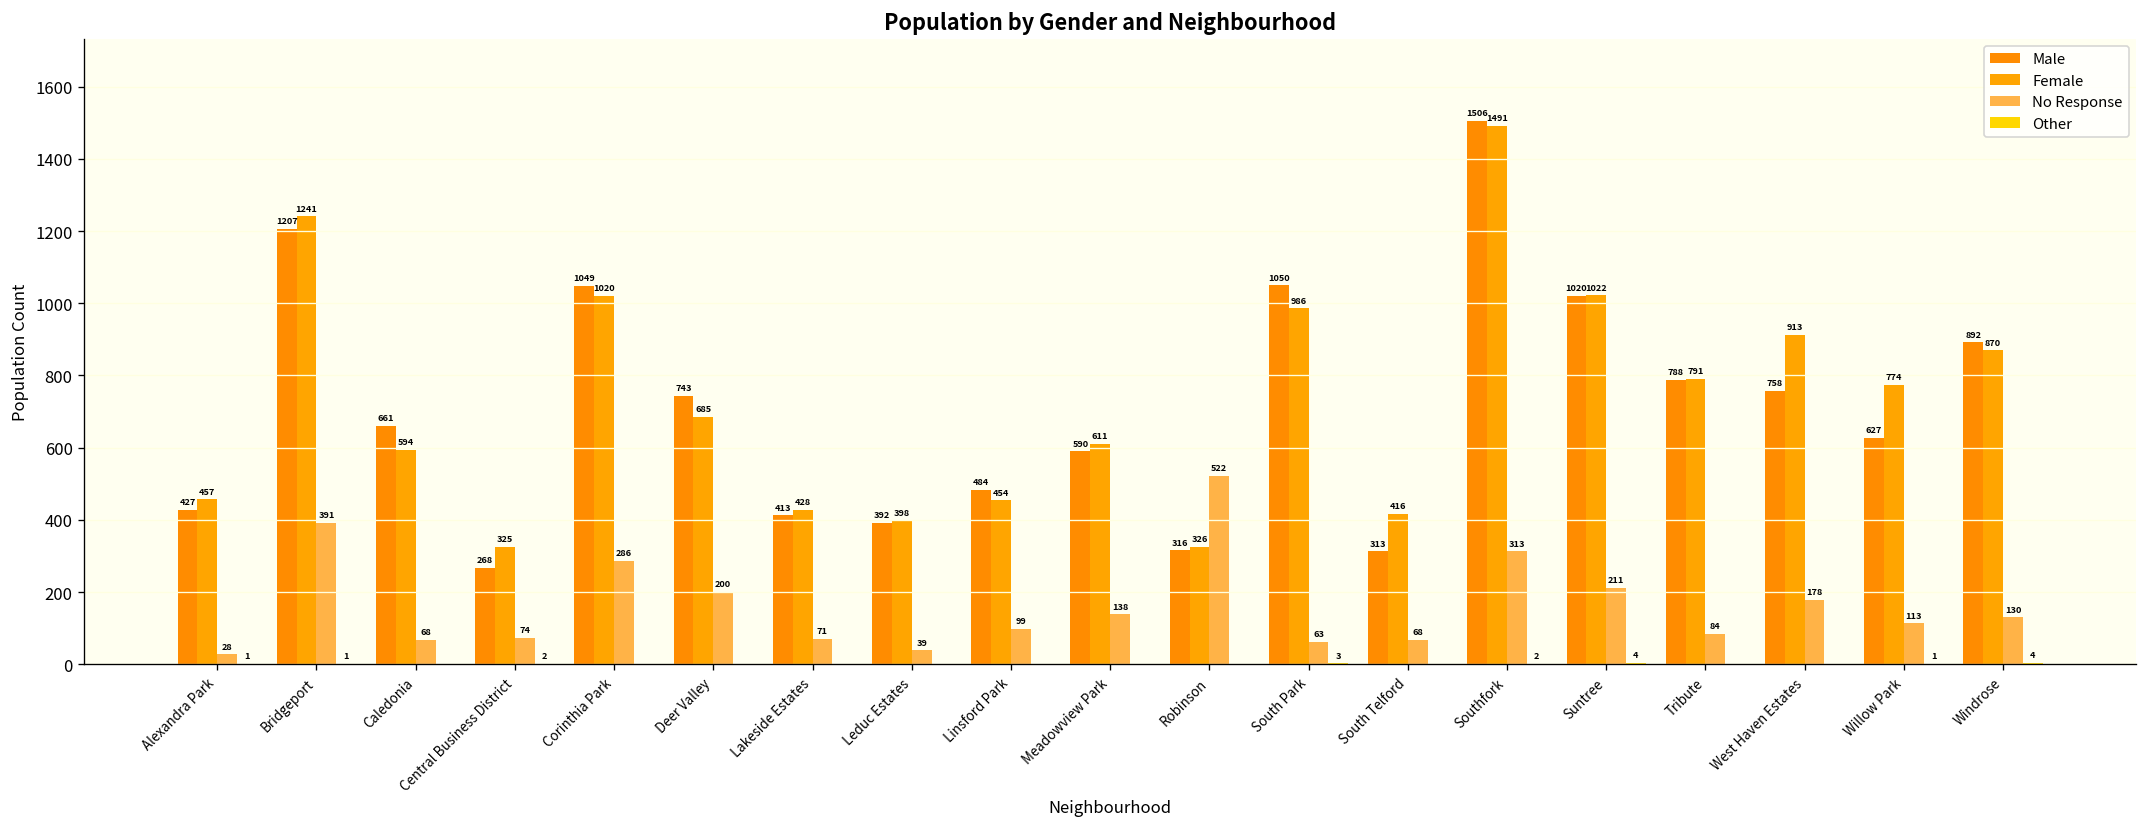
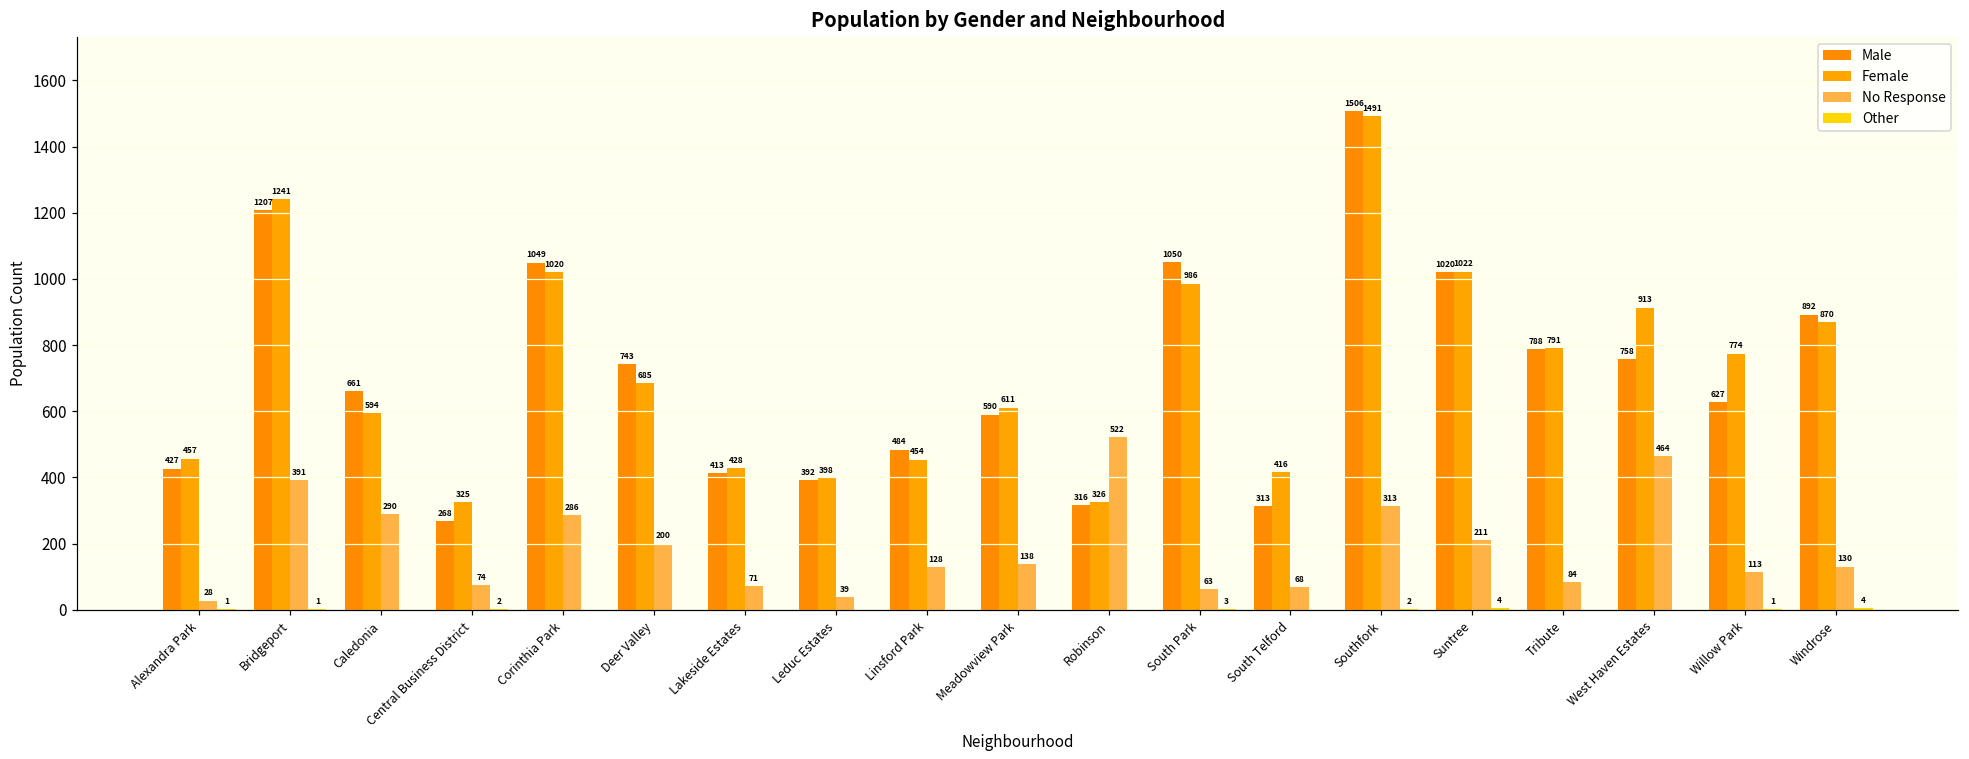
  {
    "No Response": {
      "Alexandra Park": 28,
      "Bridgeport": 391,
-     "Caledonia": 68,
+     "Caledonia": 290,
      "Central Business District": 74,
      "Corinthia Park": 286,
      "Deer Valley": 200,
      "Lakeside Estates": 71,
      "Leduc Estates": 39,
-     "Linsford Park": 99,
+     "Linsford Park": 128,
      "Meadowview Park": 138,
      "Robinson": 522,
      "South Park": 63,
      "South Telford": 68,
      "Southfork": 313,
      "Suntree": 211,
      "Tribute": 84,
-     "West Haven Estates": 178,
+     "West Haven Estates": 464,
      "Willow Park": 113,
      "Windrose": 130
    }
  }
